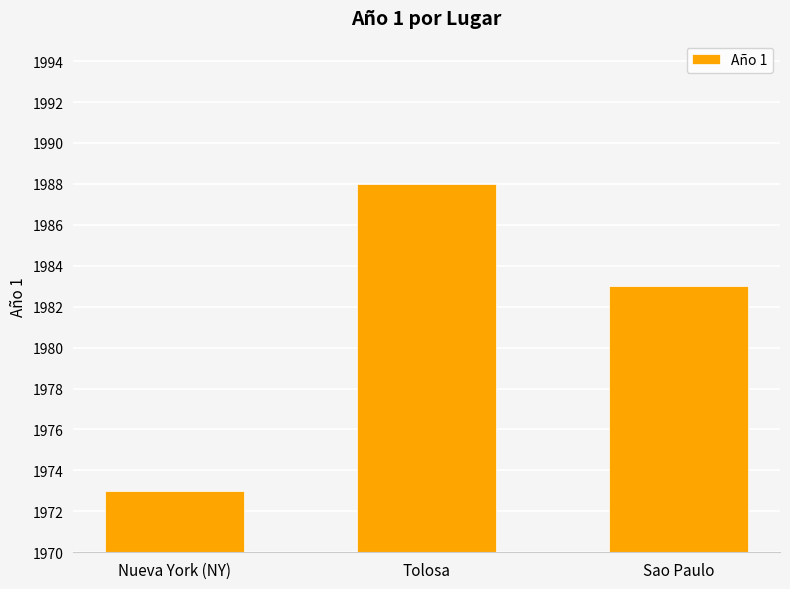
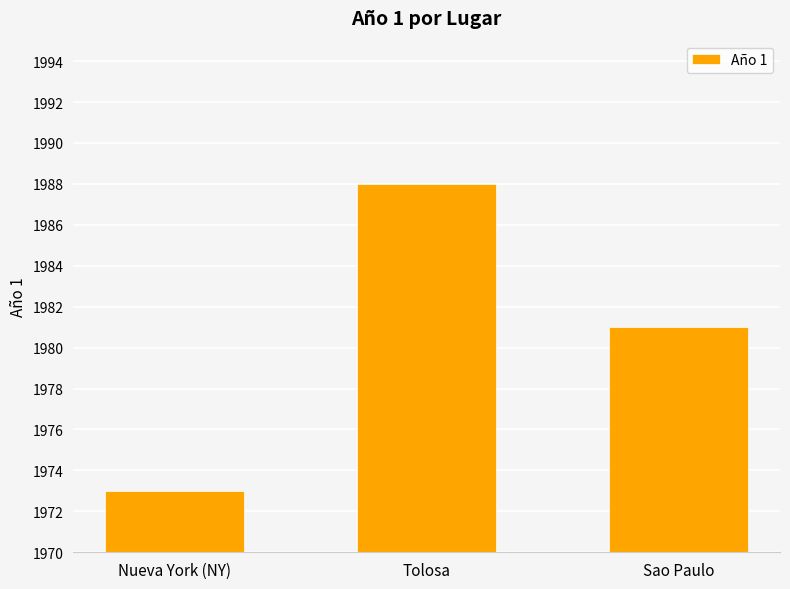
  {
    "Nueva York (NY)": 1973,
    "Tolosa": 1988,
-   "Sao Paulo": 1983
+   "Sao Paulo": 1981
  }
